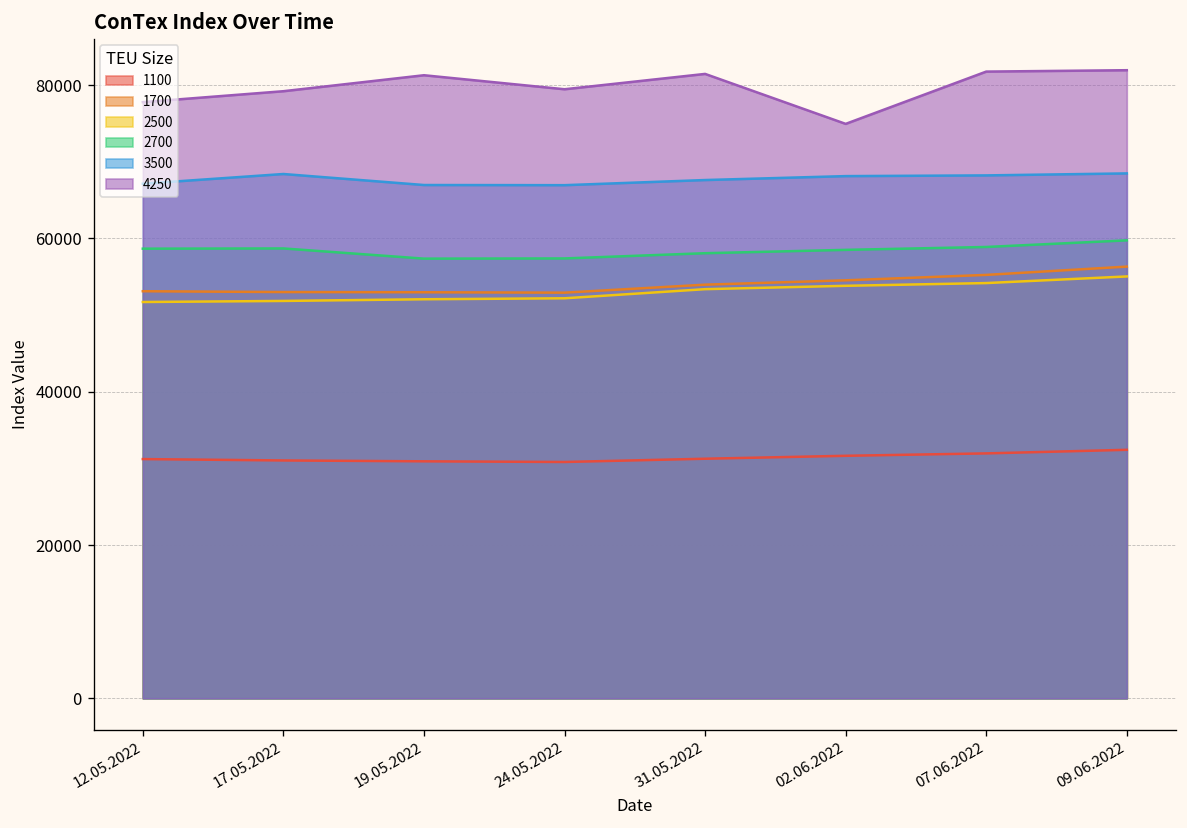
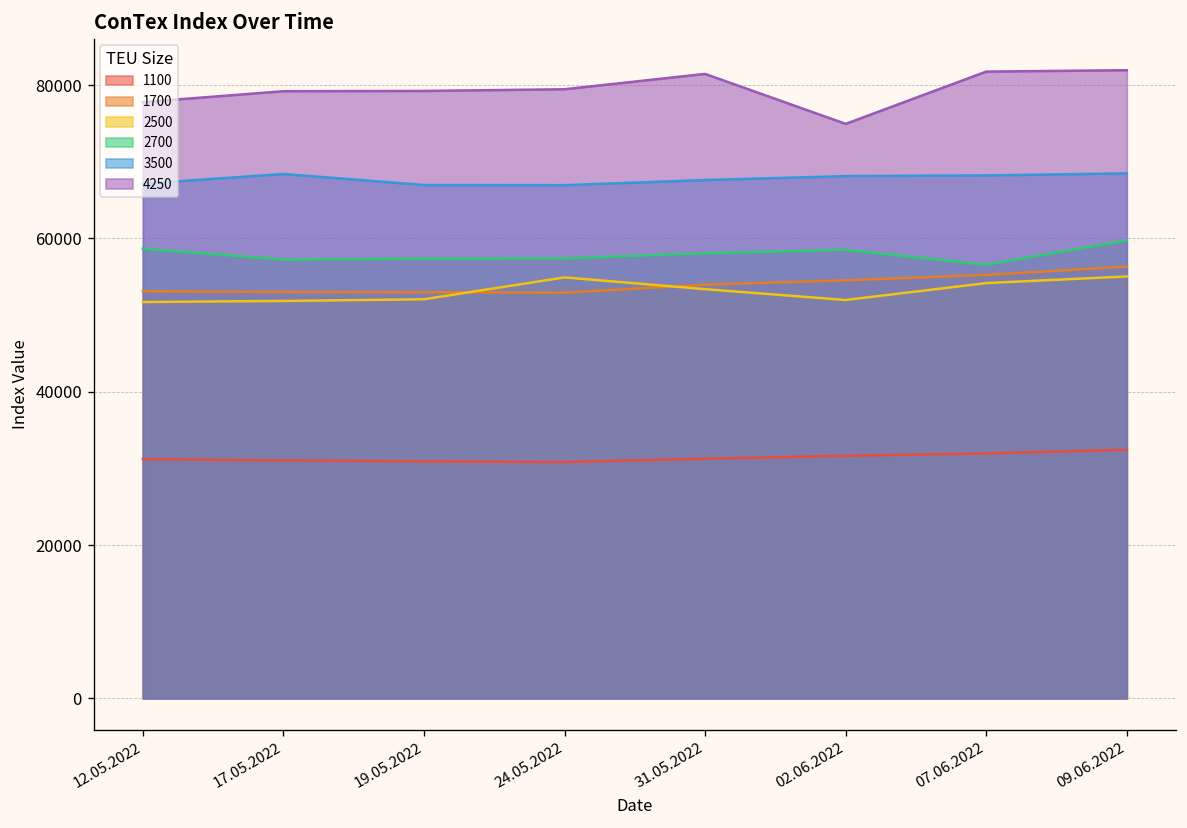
  {
    "2500": {
      "12.05.2022": 52000,
      "17.05.2022": 52000,
      "19.05.2022": 52000,
-     "24.05.2022": 52000,
+     "24.05.2022": 55000,
      "31.05.2022": 53000,
-     "02.06.2022": 54000,
+     "02.06.2022": 52000,
      "07.06.2022": 54000,
      "09.06.2022": 55000
    },
    "2700": {
      "12.05.2022": 59000,
-     "17.05.2022": 59000,
+     "17.05.2022": 57000,
      "19.05.2022": 57000,
      "24.05.2022": 57000,
      "31.05.2022": 58000,
      "02.06.2022": 59000,
-     "07.06.2022": 59000,
+     "07.06.2022": 57000,
      "09.06.2022": 60000
    },
    "3500": {
      "17.05.2022": 68000,
      "19.05.2022": 67000,
      "24.05.2022": 67000,
      "31.05.2022": 68000,
      "02.06.2022": 68000,
      "07.06.2022": 68000,
      "09.06.2022": 68000
    },
    "4250": {
      "17.05.2022": 79000,
-     "19.05.2022": 81000,
+     "19.05.2022": 79000,
      "24.05.2022": 79000,
      "31.05.2022": 81000,
      "02.06.2022": 75000,
      "07.06.2022": 82000,
      "09.06.2022": 82000
    }
  }
